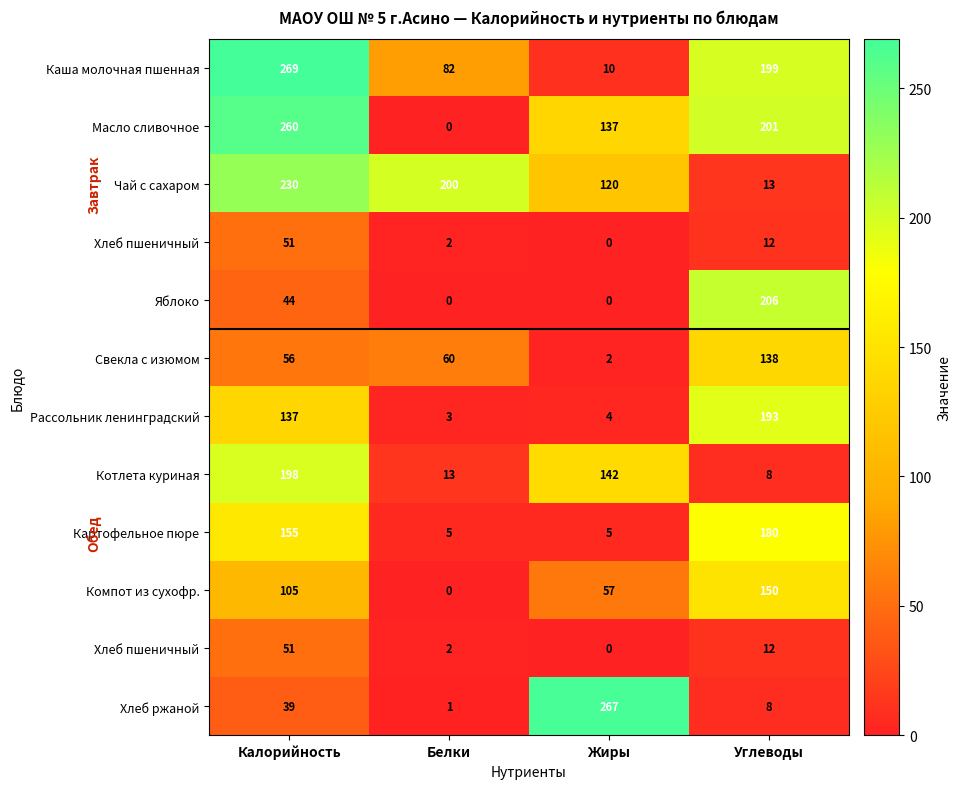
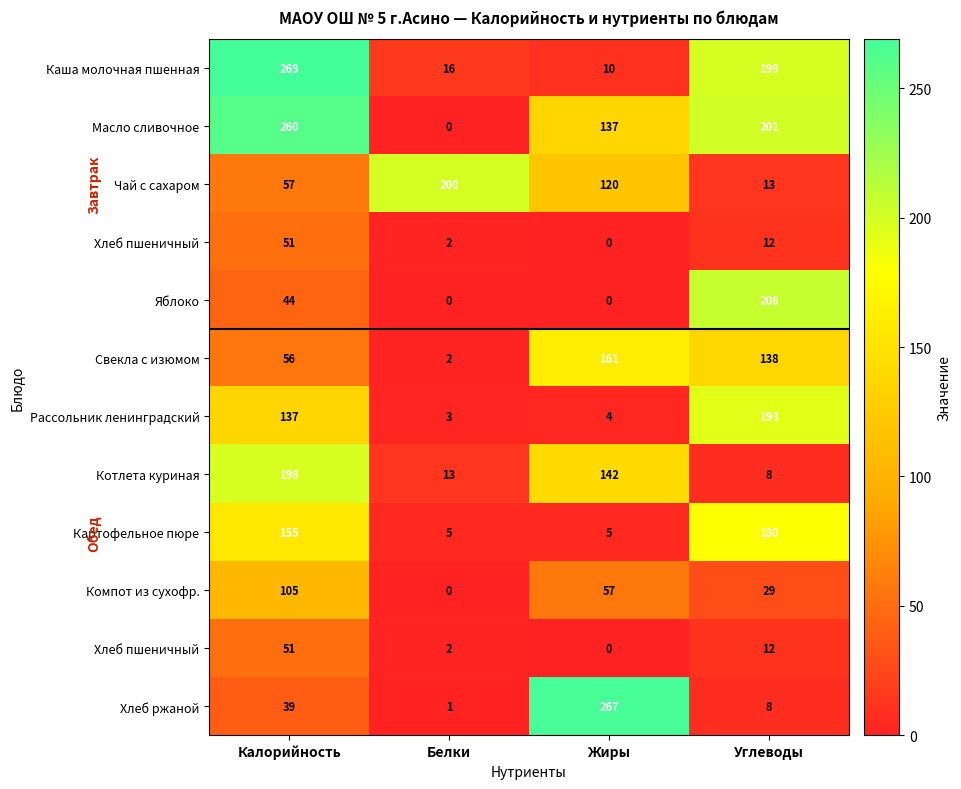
  {
    "Каша молочная пшенная": {
      "Калорийность": 269,
-     "Белки": 82,
+     "Белки": 16,
      "Жиры": 10,
      "Углеводы": 199
    },
    "Масло сливочное": {
      "Калорийность": 260,
      "Белки": 0,
      "Жиры": 137,
      "Углеводы": 201
    },
    "Чай с сахаром": {
-     "Калорийность": 230,
+     "Калорийность": 57,
      "Белки": 200,
      "Жиры": 120,
      "Углеводы": 13
    },
    "Яблоко": {
      "Калорийность": 44,
      "Белки": 0,
      "Жиры": 0,
      "Углеводы": 206
    },
    "Свекла с изюмом": {
      "Калорийность": 56,
-     "Белки": 60,
-     "Жиры": 2,
+     "Белки": 2,
+     "Жиры": 161,
      "Углеводы": 138
    },
    "Рассольник ленинградский": {
      "Калорийность": 137,
      "Белки": 3,
      "Жиры": 4,
      "Углеводы": 193
    },
    "Котлета куриная": {
      "Калорийность": 198,
      "Белки": 13,
      "Жиры": 142,
      "Углеводы": 8
    },
    "Картофельное пюре": {
      "Калорийность": 155,
      "Белки": 5,
      "Жиры": 5,
      "Углеводы": 180
    },
    "Компот из сухофр.": {
      "Калорийность": 105,
      "Белки": 0,
      "Жиры": 57,
-     "Углеводы": 150
+     "Углеводы": 29
    },
    "Хлеб ржаной": {
      "Калорийность": 39,
      "Белки": 1,
      "Жиры": 267,
      "Углеводы": 8
    }
  }
